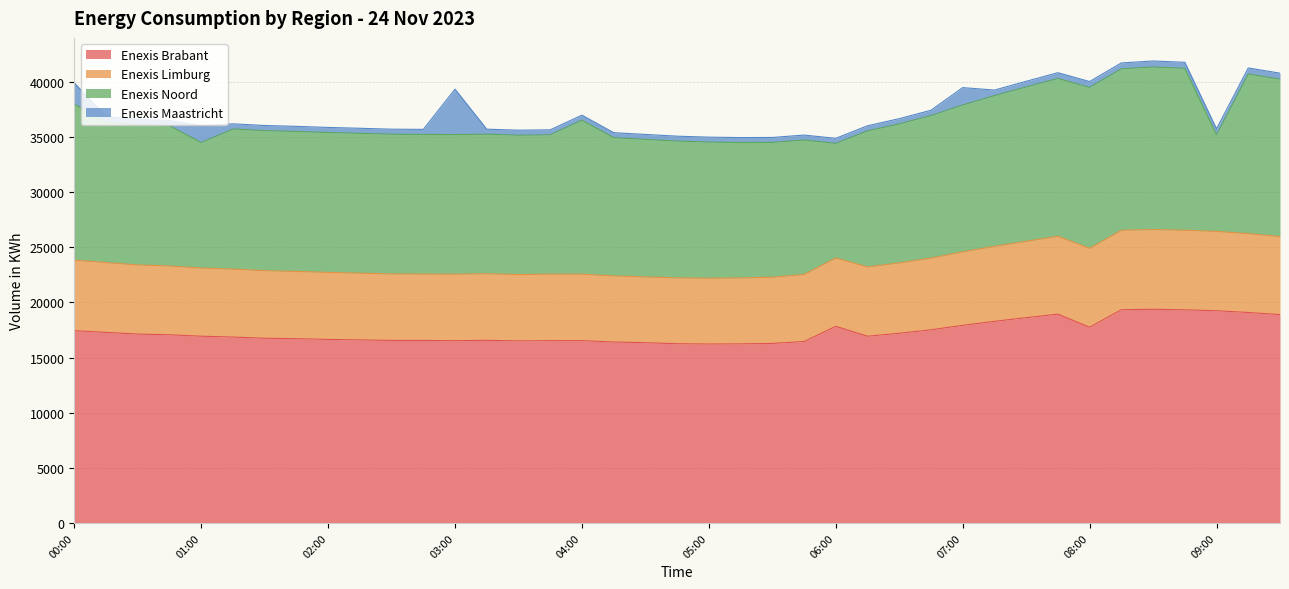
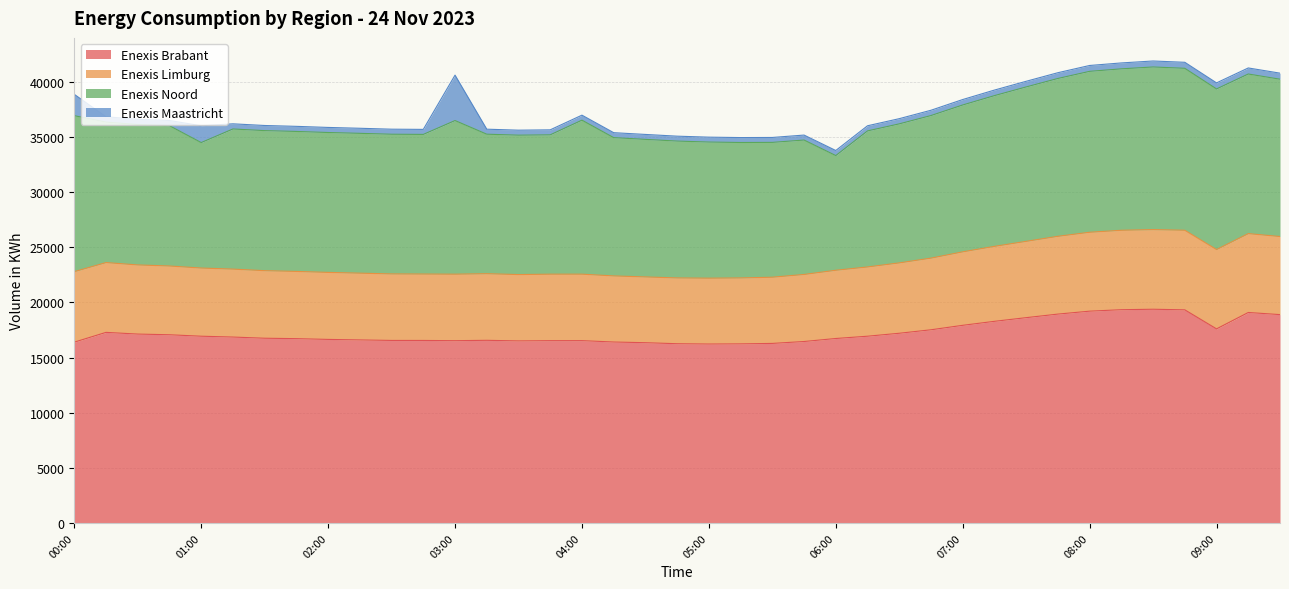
  {
    "Enexis Brabant": {
-     "00:00": 17400,
+     "00:00": 16400,
      "01:00": 16900,
      "02:00": 16700,
      "03:00": 16500,
      "04:00": 16500,
      "05:00": 16200,
-     "06:00": 17800,
+     "06:00": 16700,
      "07:00": 17900,
-     "08:00": 17800,
-     "09:00": 19300
+     "08:00": 19200,
+     "09:00": 17600
    },
    "Enexis Limburg": {
      "00:00": 6400,
      "01:00": 6200,
      "02:00": 6100,
      "03:00": 6000,
      "04:00": 6000,
      "05:00": 6000,
      "06:00": 6200,
      "07:00": 6700,
      "08:00": 7200,
      "09:00": 7200
    },
    "Enexis Noord": {
      "00:00": 14100,
      "01:00": 11400,
      "02:00": 12700,
-     "03:00": 12700,
+     "03:00": 13900,
      "04:00": 14000,
      "05:00": 12300,
      "06:00": 10400,
      "07:00": 13300,
      "08:00": 14600,
-     "09:00": 8800
+     "09:00": 14600
    },
    "Enexis Maastricht": {
      "00:00": 1900,
      "01:00": 1500,
      "02:00": 500,
      "03:00": 4100,
      "04:00": 500,
      "05:00": 400,
      "06:00": 500,
-     "07:00": 1600,
+     "07:00": 500,
      "08:00": 500,
      "09:00": 500
    }
  }
